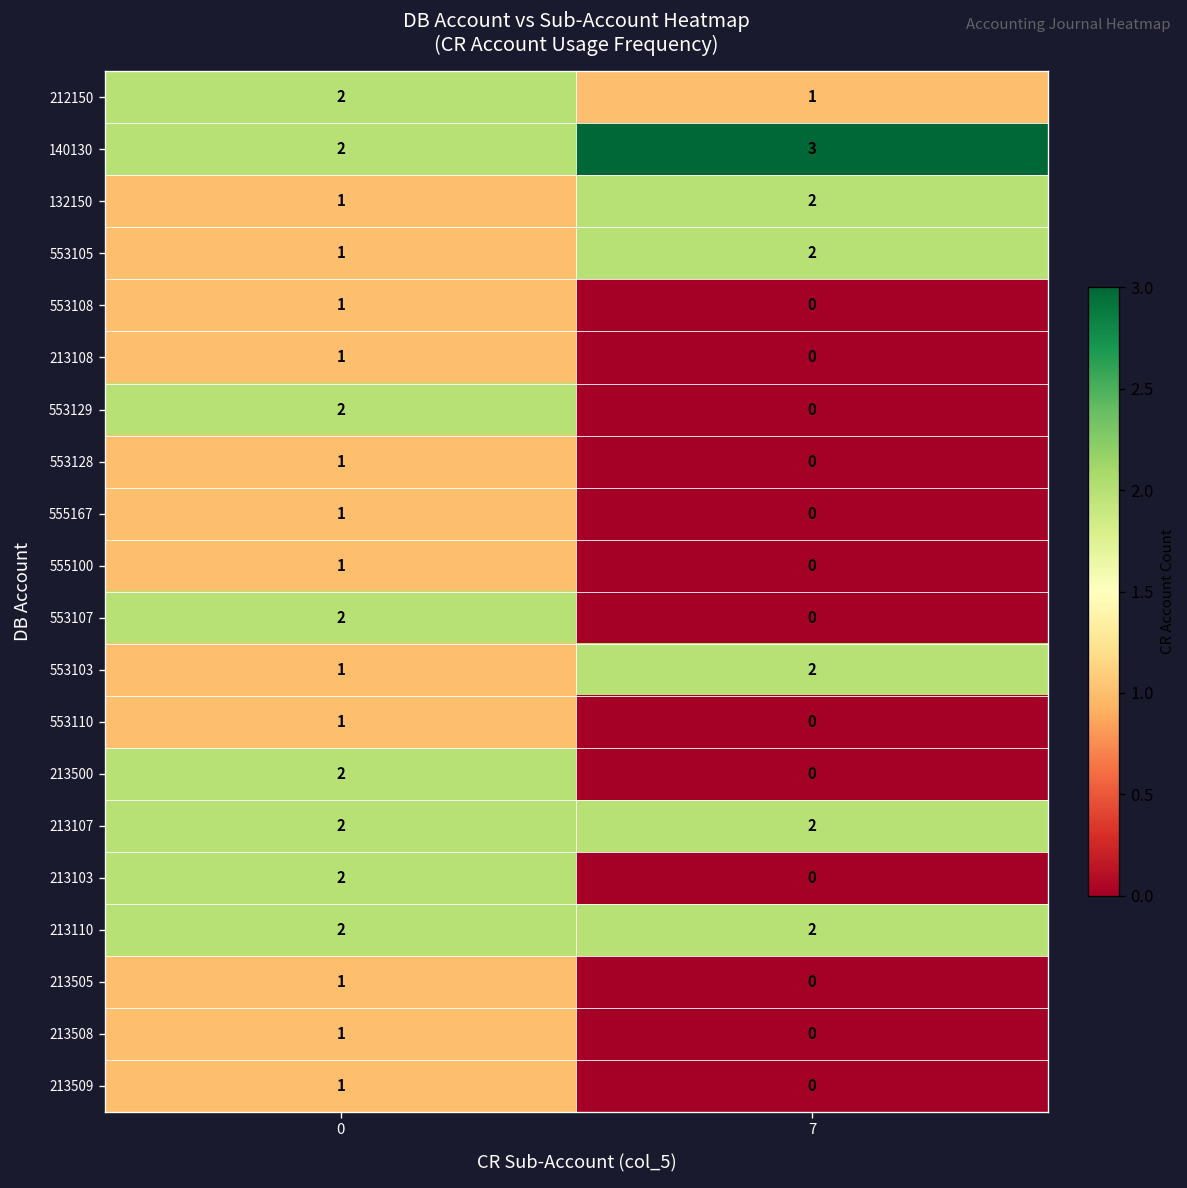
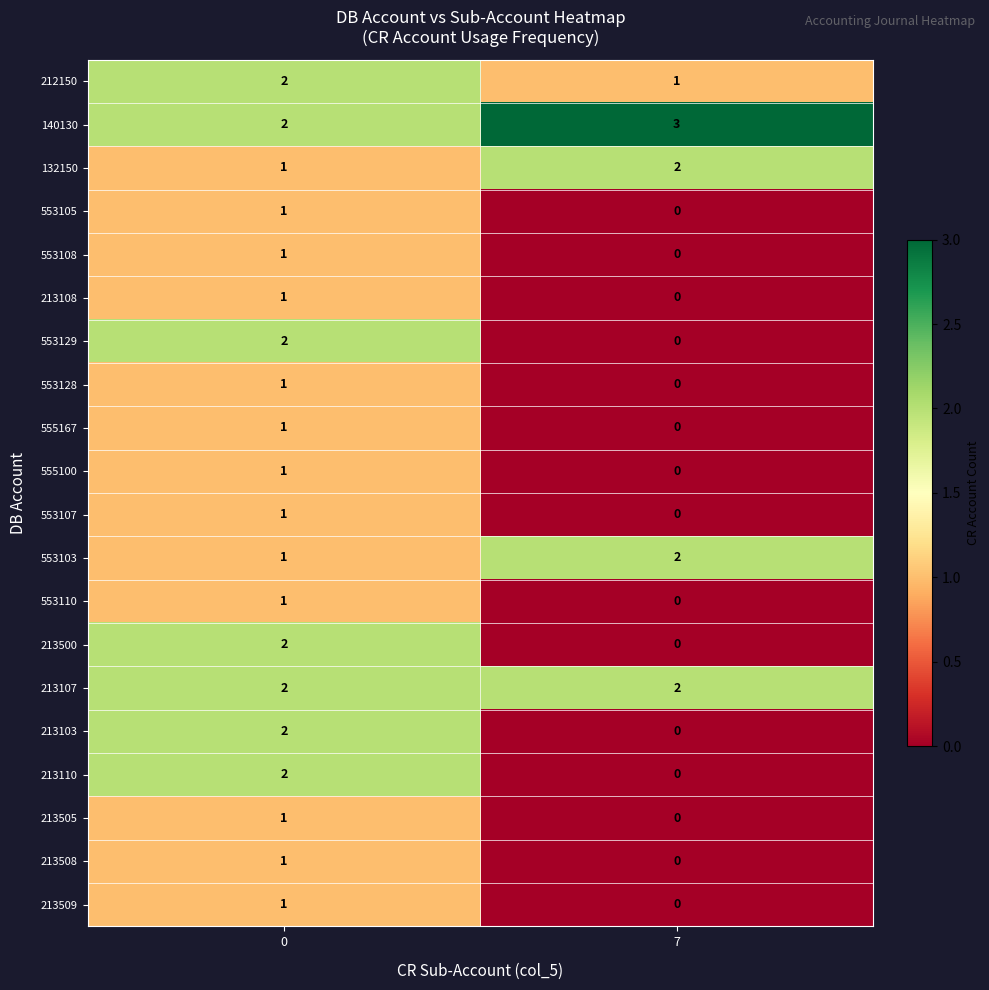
  {
    "212150": {
      "0": 2,
      "7": 1
    },
    "140130": {
      "0": 2,
      "7": 3
    },
    "132150": {
      "0": 1,
      "7": 2
    },
    "553105": {
      "0": 1,
-     "7": 2
+     "7": 0
    },
    "553108": {
      "0": 1,
      "7": 0
    },
    "213108": {
      "0": 1,
      "7": 0
    },
    "553129": {
      "0": 2,
      "7": 0
    },
    "553128": {
      "0": 1,
      "7": 0
    },
    "555167": {
      "0": 1,
      "7": 0
    },
    "555100": {
      "0": 1,
      "7": 0
    },
    "553107": {
-     "0": 2,
+     "0": 1,
      "7": 0
    },
    "553103": {
      "0": 1,
      "7": 2
    },
    "553110": {
      "0": 1,
      "7": 0
    },
    "213500": {
      "0": 2,
      "7": 0
    },
    "213107": {
      "0": 2,
      "7": 2
    },
    "213103": {
      "0": 2,
      "7": 0
    },
    "213110": {
      "0": 2,
-     "7": 2
+     "7": 0
    },
    "213505": {
      "0": 1,
      "7": 0
    },
    "213508": {
      "0": 1,
      "7": 0
    },
    "213509": {
      "0": 1,
      "7": 0
    }
  }
